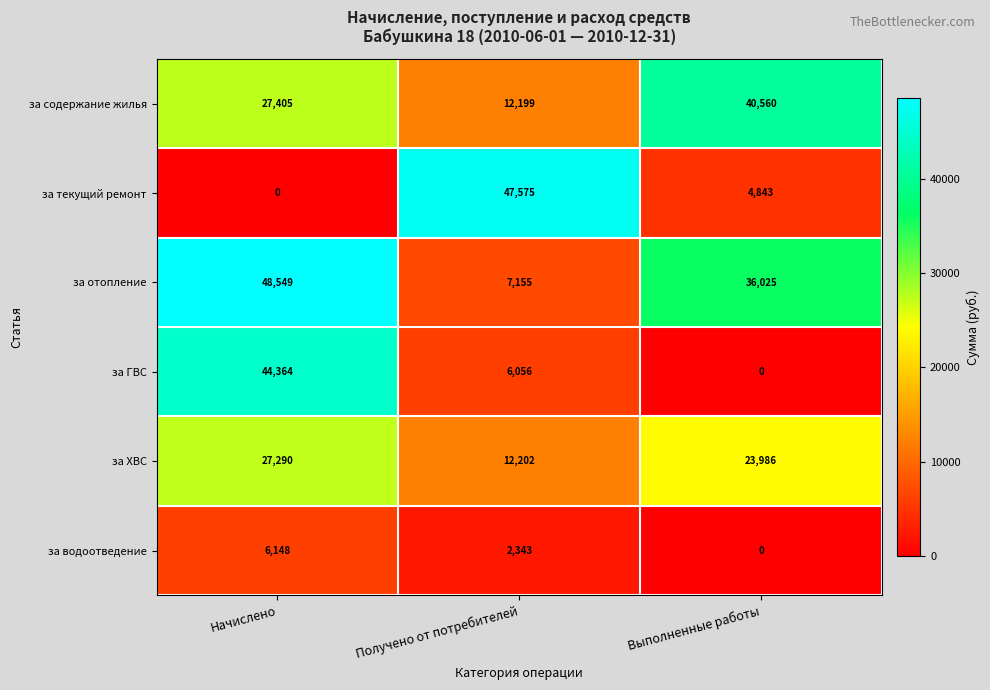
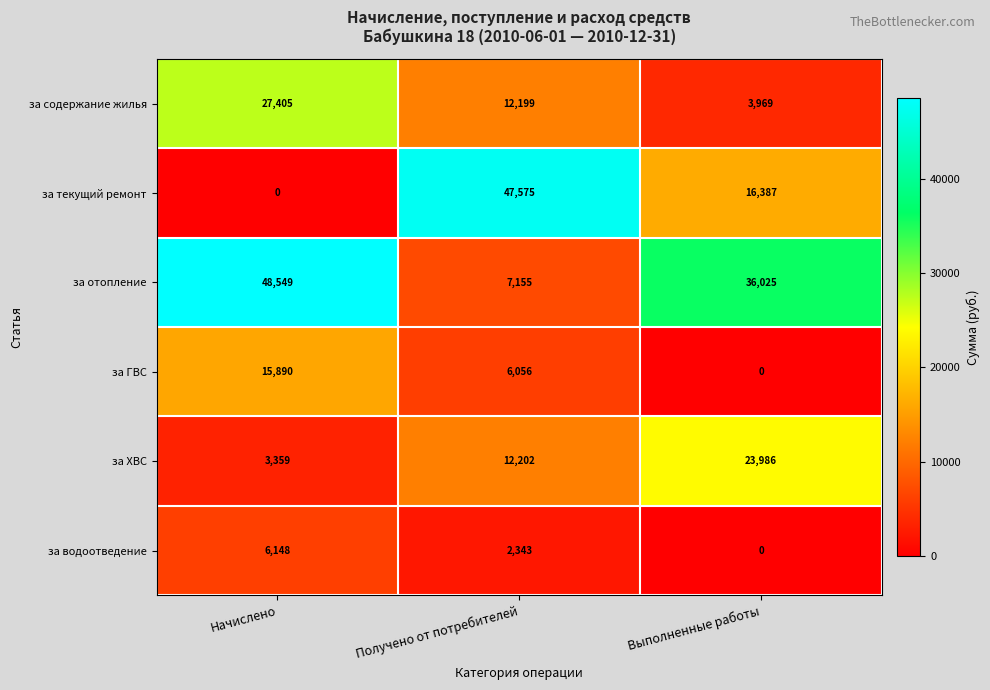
  {
    "за содержание жилья": {
      "Начислено": "27,405",
      "Получено от потребителей": "12,199",
-     "Выполненные работы": "40,560"
+     "Выполненные работы": "3,969"
    },
    "за текущий ремонт": {
      "Начислено": "0",
      "Получено от потребителей": "47,575",
-     "Выполненные работы": "4,843"
+     "Выполненные работы": "16,387"
    },
    "за отопление": {
      "Начислено": "48,549",
      "Получено от потребителей": "7,155",
      "Выполненные работы": "36,025"
    },
    "за ГВС": {
-     "Начислено": "44,364",
+     "Начислено": "15,890",
      "Получено от потребителей": "6,056",
      "Выполненные работы": "0"
    },
    "за ХВС": {
-     "Начислено": "27,290",
+     "Начислено": "3,359",
      "Получено от потребителей": "12,202",
      "Выполненные работы": "23,986"
    },
    "за водоотведение": {
      "Начислено": "6,148",
      "Получено от потребителей": "2,343",
      "Выполненные работы": "0"
    }
  }
